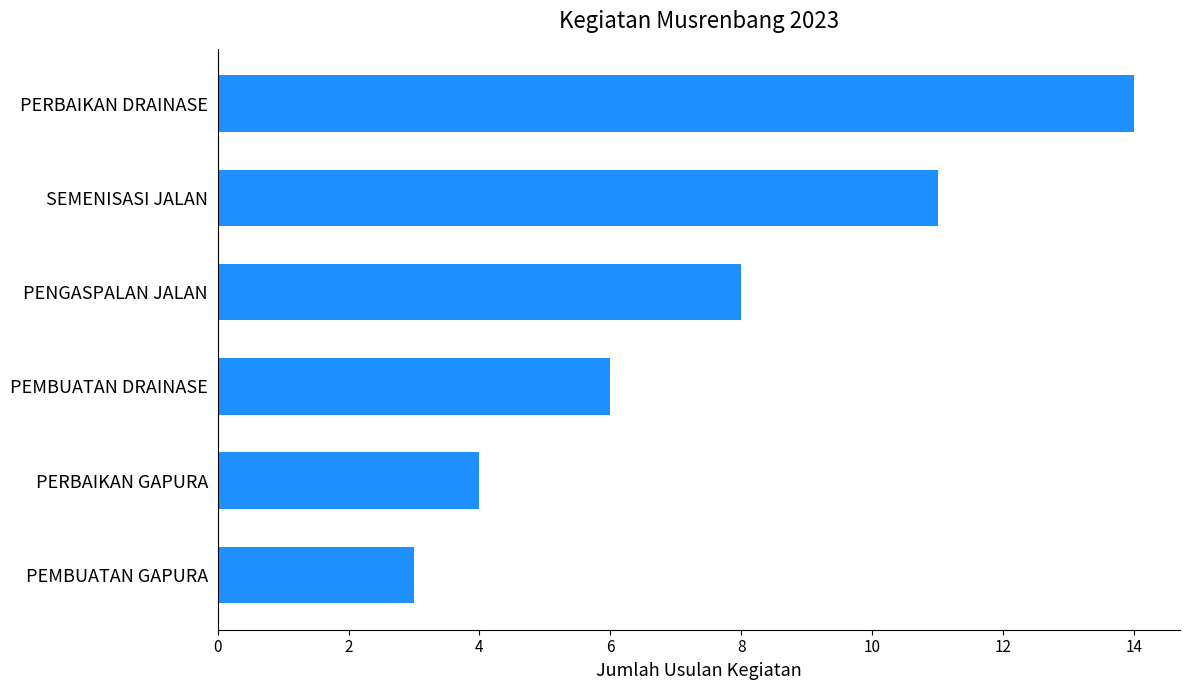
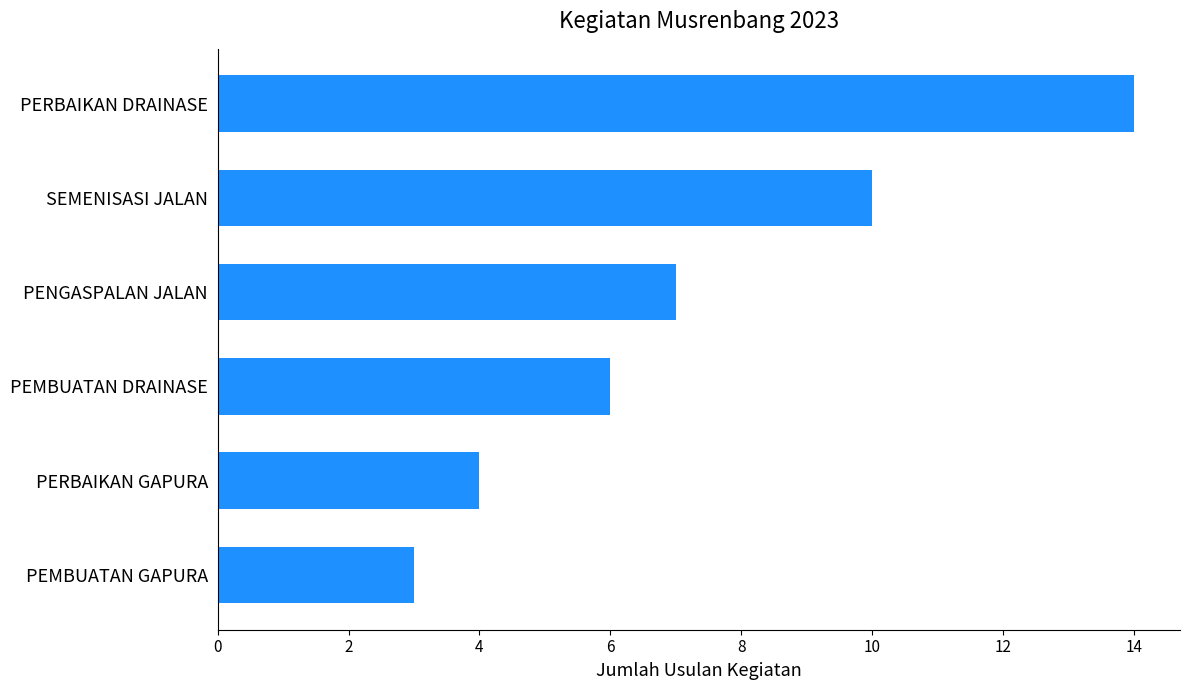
  {
    "PERBAIKAN DRAINASE": 14,
-   "SEMENISASI JALAN": 11,
-   "PENGASPALAN JALAN": 8,
+   "SEMENISASI JALAN": 10,
+   "PENGASPALAN JALAN": 7,
    "PEMBUATAN DRAINASE": 6,
    "PERBAIKAN GAPURA": 4,
    "PEMBUATAN GAPURA": 3
  }
